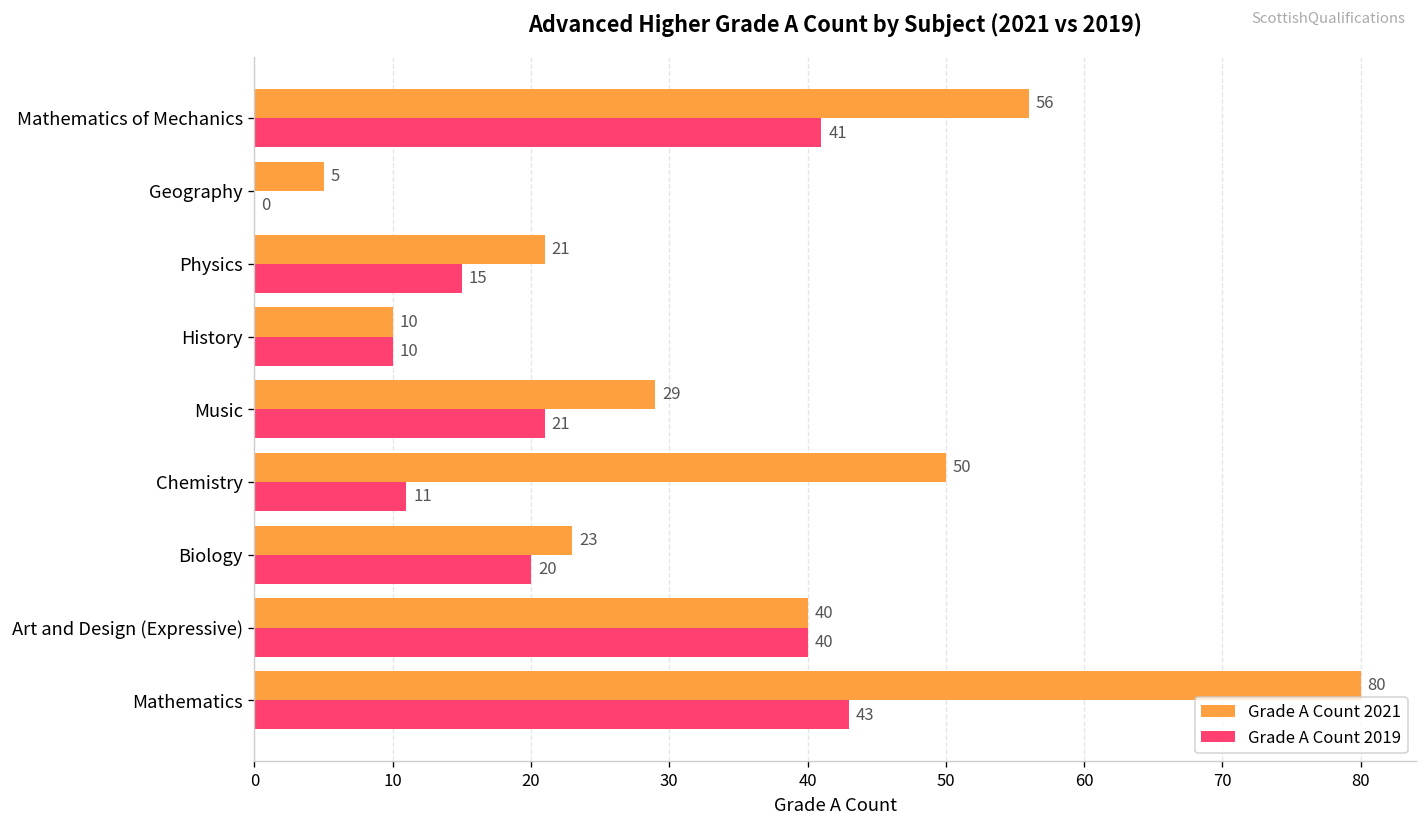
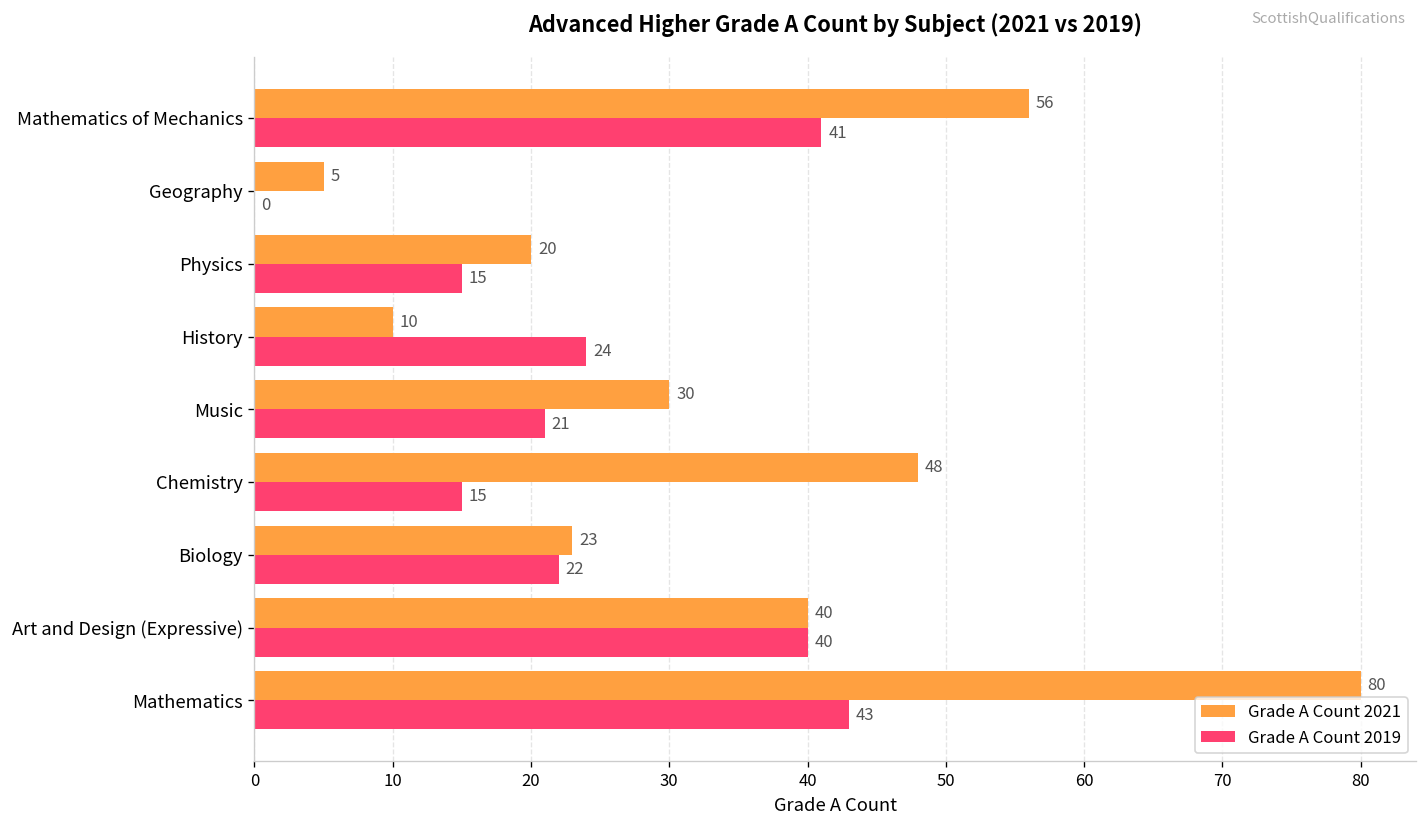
  {
    "Grade A Count 2021": {
      "Mathematics of Mechanics": 56,
      "Geography": 5,
-     "Physics": 21,
+     "Physics": 20,
      "History": 10,
-     "Music": 29,
-     "Chemistry": 50,
+     "Music": 30,
+     "Chemistry": 48,
      "Biology": 23,
      "Art and Design (Expressive)": 40,
      "Mathematics": 80
    },
    "Grade A Count 2019": {
      "Mathematics of Mechanics": 41,
      "Geography": 0,
      "Physics": 15,
-     "History": 10,
+     "History": 24,
      "Music": 21,
-     "Chemistry": 11,
-     "Biology": 20,
+     "Chemistry": 15,
+     "Biology": 22,
      "Art and Design (Expressive)": 40,
      "Mathematics": 43
    }
  }
